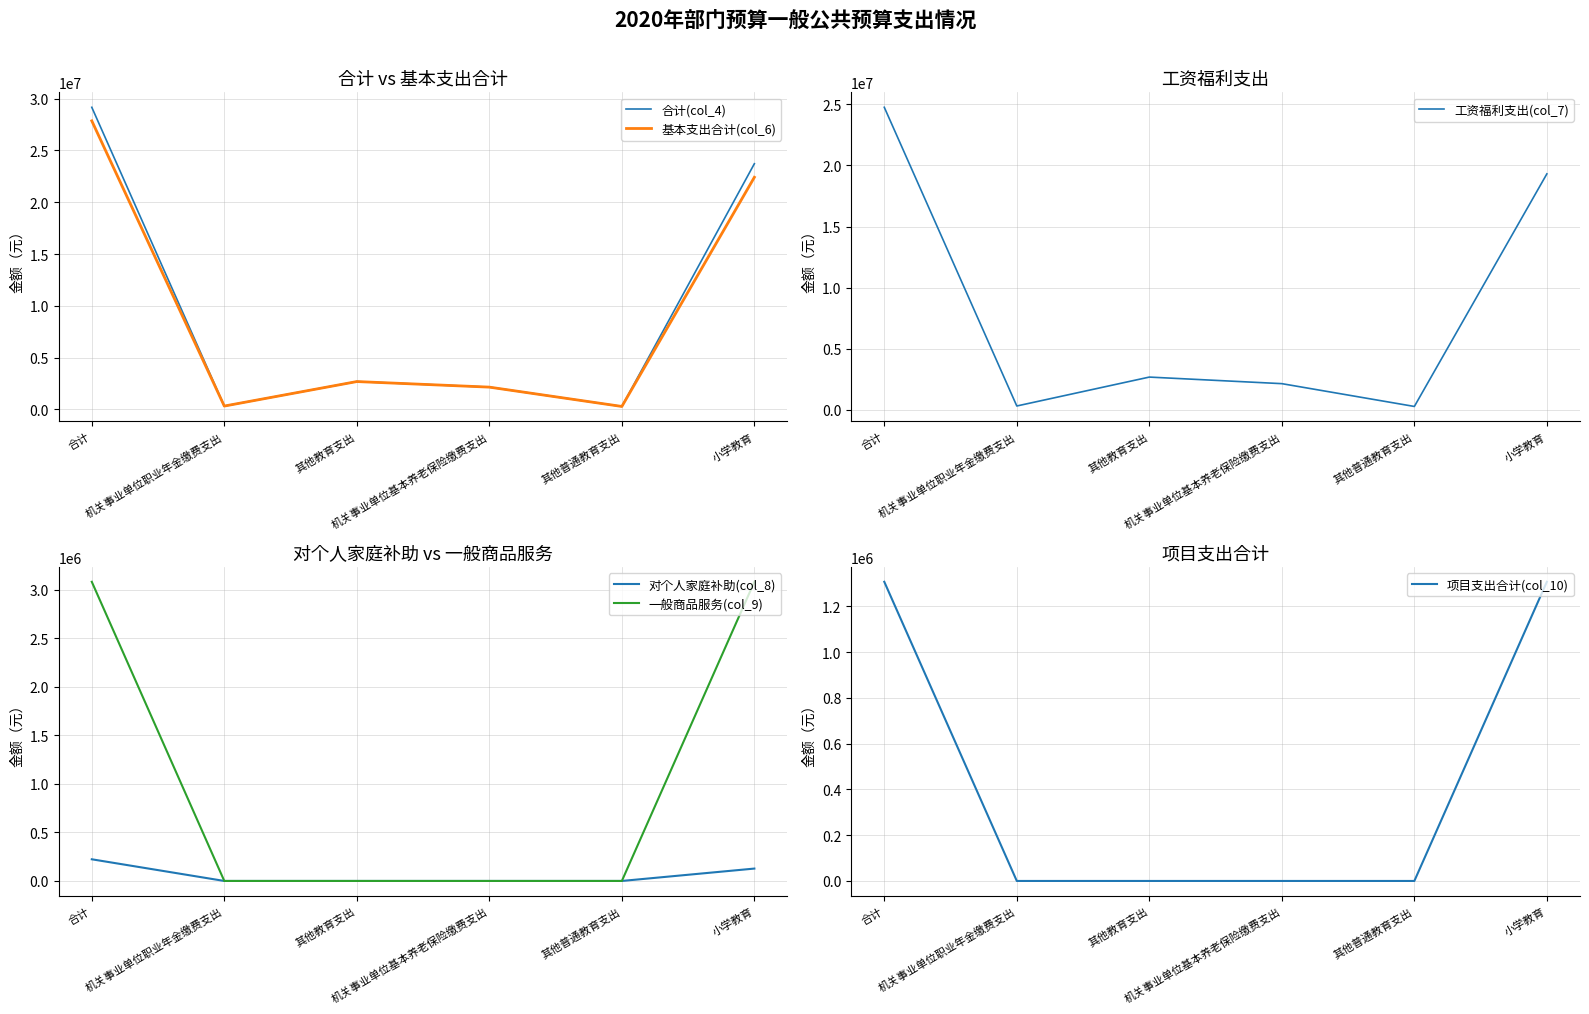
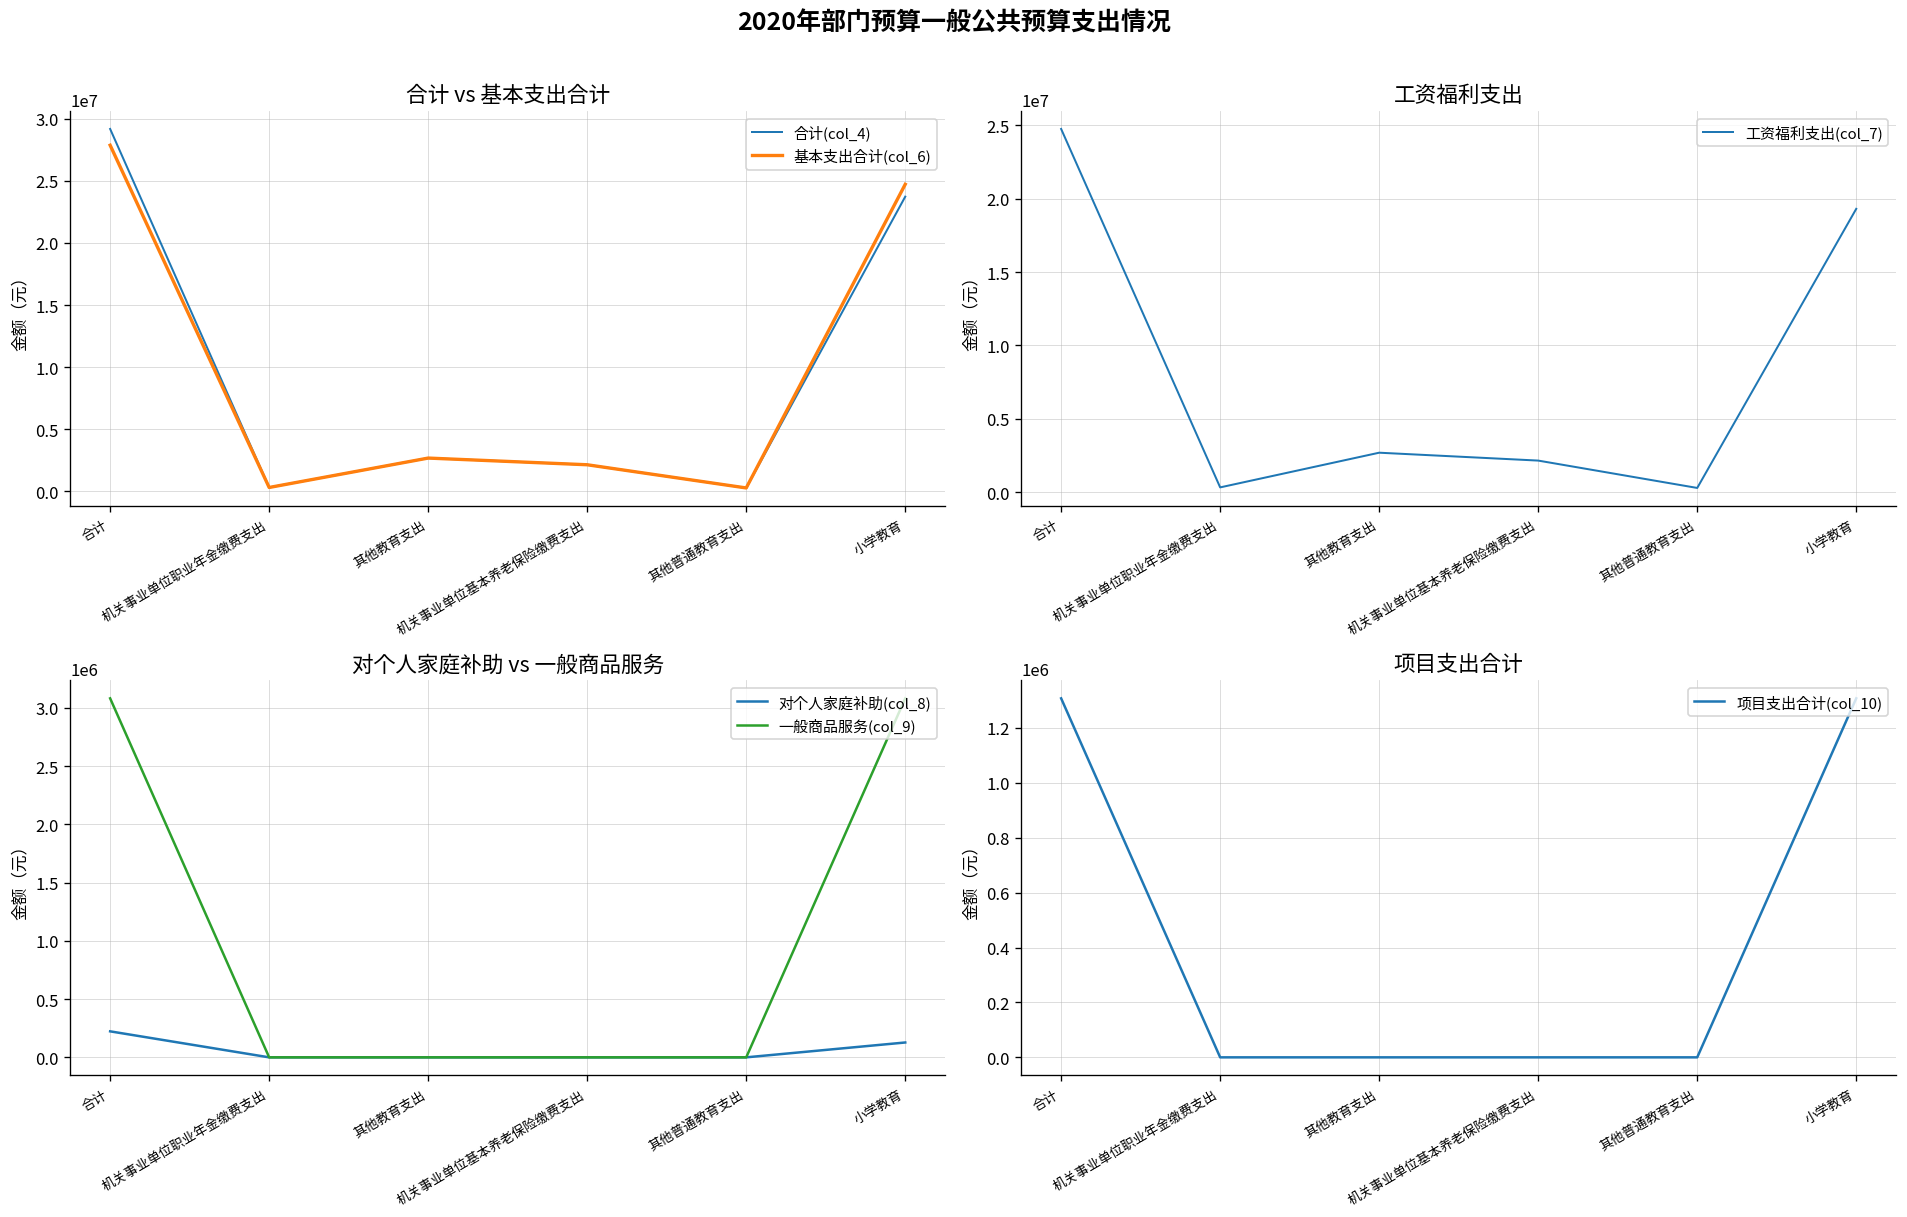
  {
    "合计 vs 基本支出合计": {
      "合计(col_4)": {
        "合计": 29200000,
        "小学教育": 23700000
      },
      "基本支出合计(col_6)": {
        "合计": 27900000,
-       "小学教育": 22400000
+       "小学教育": 24700000
      }
    },
    "工资福利支出": {
      "合计": 24800000,
      "机关事业单位职业年金缴费支出": 300000,
      "其他教育支出": 2700000,
      "机关事业单位基本养老保险缴费支出": 2200000,
      "其他普通教育支出": 300000,
      "小学教育": 19300000
    },
    "对个人家庭补助 vs 一般商品服务": {
      "对个人家庭补助(col_8)": {
        "合计": 200000,
        "小学教育": 100000
      },
      "一般商品服务(col_9)": {
        "合计": 3100000
      }
    },
    "项目支出合计": {
      "合计": 1310000,
      "机关事业单位职业年金缴费支出": 0,
      "其他教育支出": 0,
      "机关事业单位基本养老保险缴费支出": 0,
      "其他普通教育支出": 0
    }
  }
